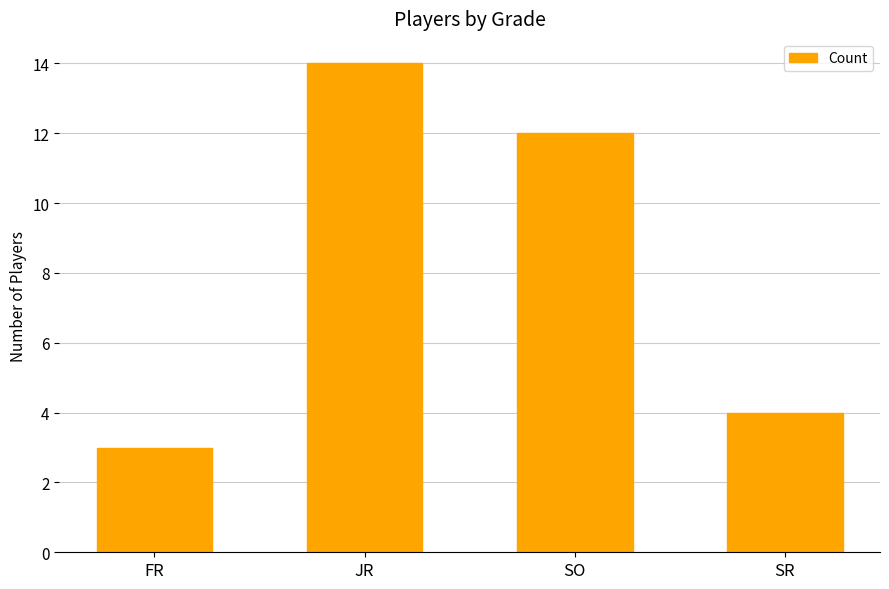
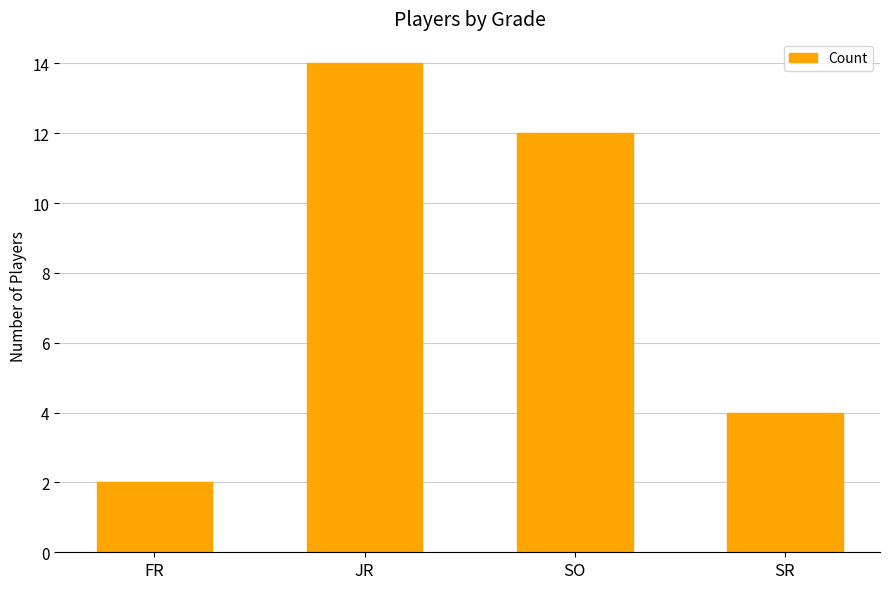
  {
-   "FR": 3,
+   "FR": 2,
    "JR": 14,
    "SO": 12,
    "SR": 4
  }
